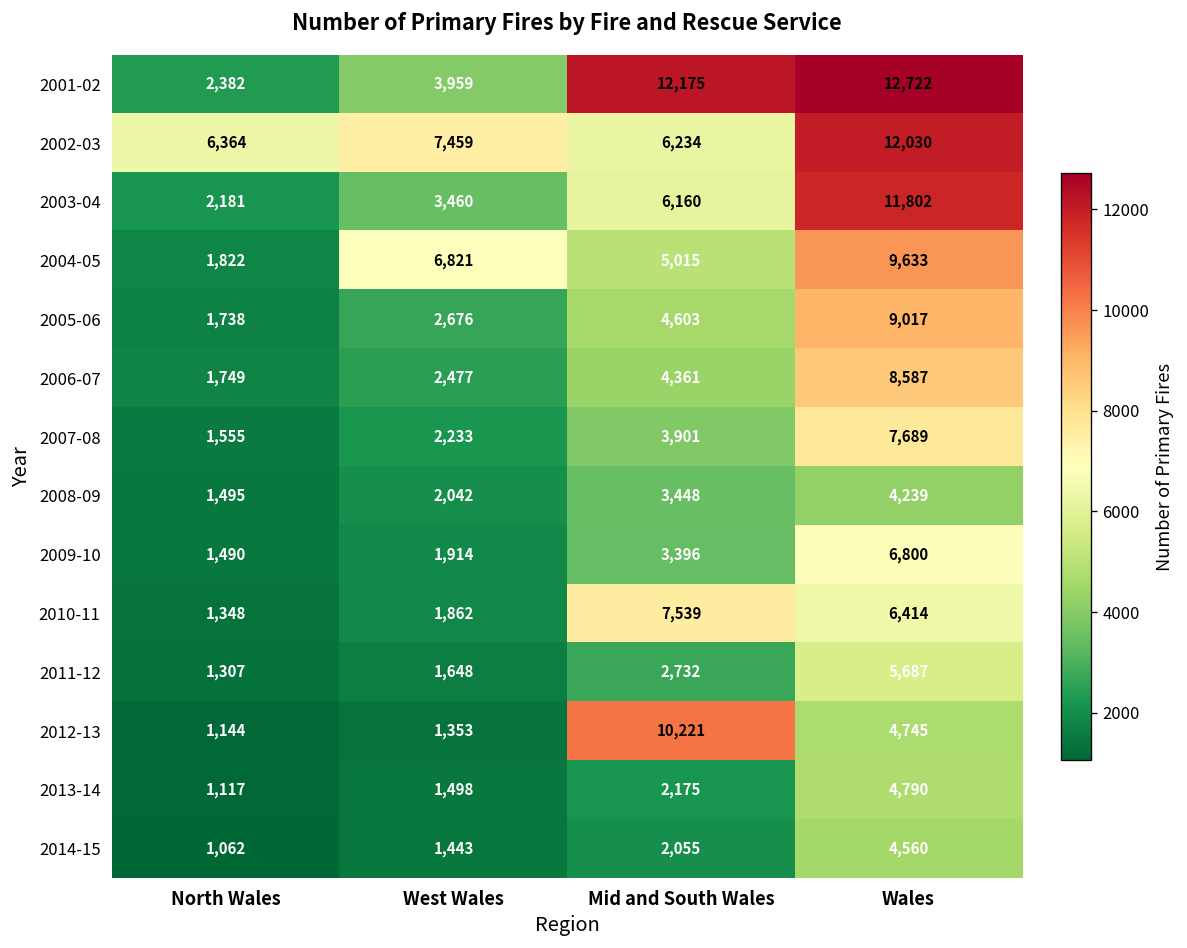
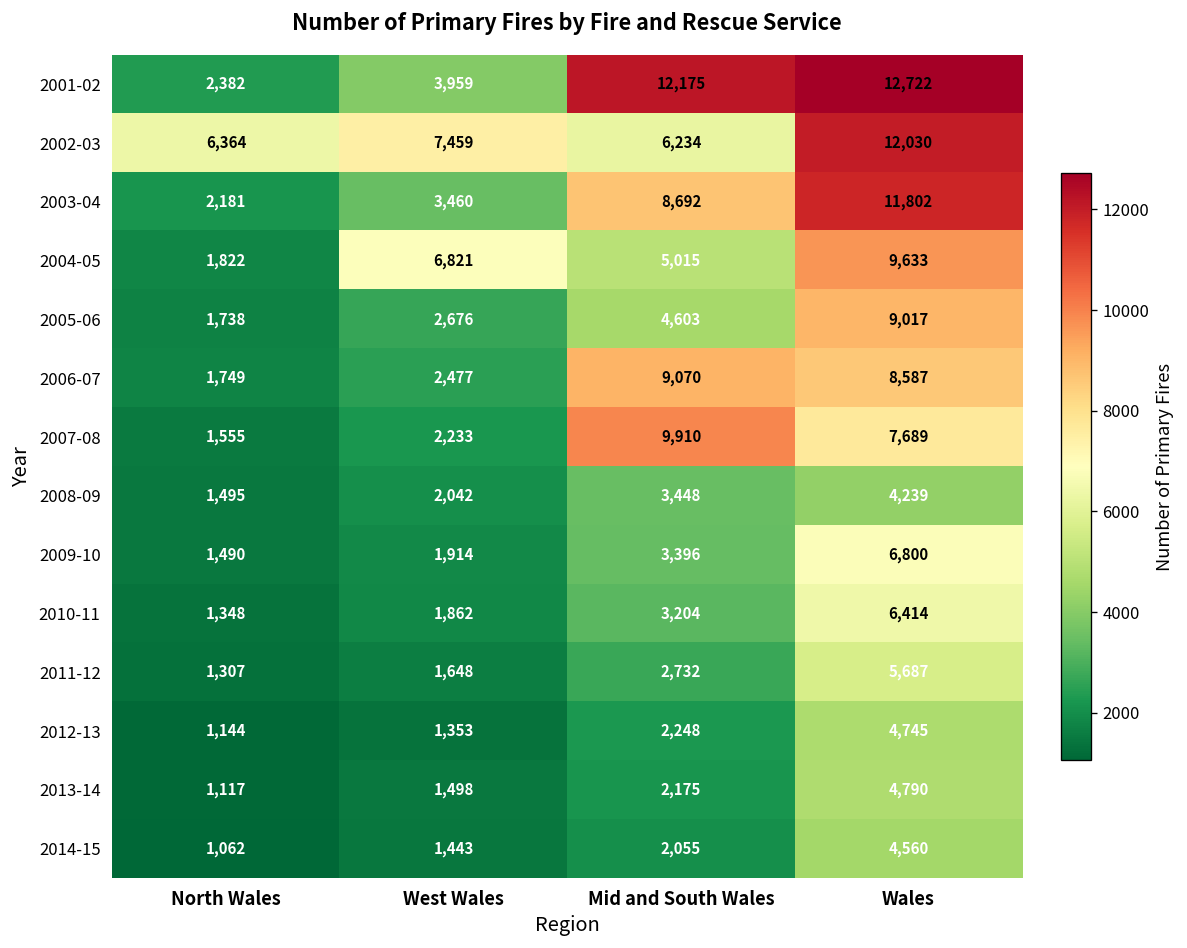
  {
    "2001-02": {
      "North Wales": "2,382",
      "West Wales": "3,959",
      "Mid and South Wales": "12,175",
      "Wales": "12,722"
    },
    "2002-03": {
      "North Wales": "6,364",
      "West Wales": "7,459",
      "Mid and South Wales": "6,234",
      "Wales": "12,030"
    },
    "2003-04": {
      "North Wales": "2,181",
      "West Wales": "3,460",
-     "Mid and South Wales": "6,160",
+     "Mid and South Wales": "8,692",
      "Wales": "11,802"
    },
    "2004-05": {
      "North Wales": "1,822",
      "West Wales": "6,821",
      "Mid and South Wales": "5,015",
      "Wales": "9,633"
    },
    "2005-06": {
      "North Wales": "1,738",
      "West Wales": "2,676",
      "Mid and South Wales": "4,603",
      "Wales": "9,017"
    },
    "2006-07": {
      "North Wales": "1,749",
      "West Wales": "2,477",
-     "Mid and South Wales": "4,361",
+     "Mid and South Wales": "9,070",
      "Wales": "8,587"
    },
    "2007-08": {
      "North Wales": "1,555",
      "West Wales": "2,233",
-     "Mid and South Wales": "3,901",
+     "Mid and South Wales": "9,910",
      "Wales": "7,689"
    },
    "2008-09": {
      "North Wales": "1,495",
      "West Wales": "2,042",
      "Mid and South Wales": "3,448",
      "Wales": "4,239"
    },
    "2009-10": {
      "North Wales": "1,490",
      "West Wales": "1,914",
      "Mid and South Wales": "3,396",
      "Wales": "6,800"
    },
    "2010-11": {
      "North Wales": "1,348",
      "West Wales": "1,862",
-     "Mid and South Wales": "7,539",
+     "Mid and South Wales": "3,204",
      "Wales": "6,414"
    },
    "2011-12": {
      "North Wales": "1,307",
      "West Wales": "1,648",
      "Mid and South Wales": "2,732",
      "Wales": "5,687"
    },
    "2012-13": {
      "North Wales": "1,144",
      "West Wales": "1,353",
-     "Mid and South Wales": "10,221",
+     "Mid and South Wales": "2,248",
      "Wales": "4,745"
    },
    "2013-14": {
      "North Wales": "1,117",
      "West Wales": "1,498",
      "Mid and South Wales": "2,175",
      "Wales": "4,790"
    },
    "2014-15": {
      "North Wales": "1,062",
      "West Wales": "1,443",
      "Mid and South Wales": "2,055",
      "Wales": "4,560"
    }
  }
